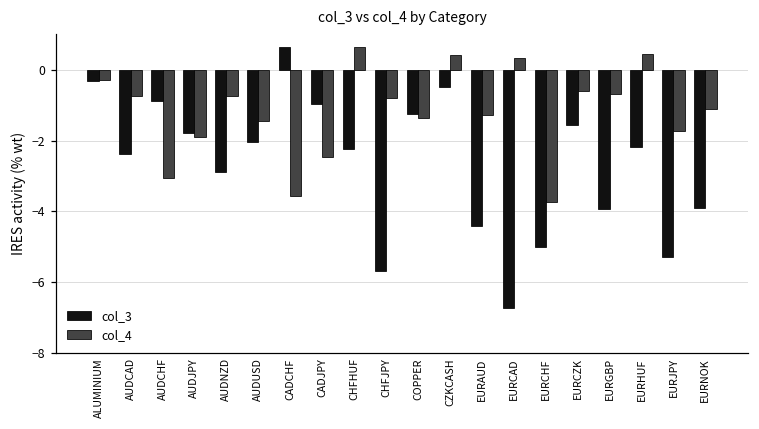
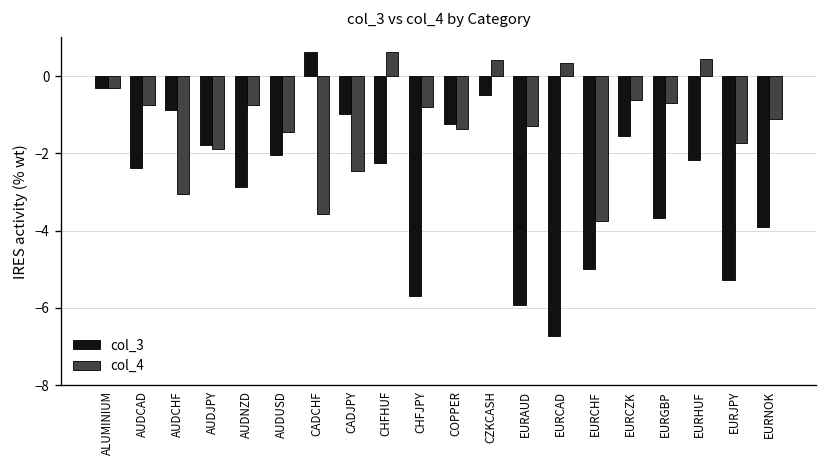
  {
    "col_3": {
      "ALUMINIUM": -0.3,
      "AUDCAD": -2.4,
      "AUDCHF": -0.9,
      "AUDJPY": -1.8,
      "AUDNZD": -2.9,
      "AUDUSD": -2.0,
      "CADCHF": 0.6,
      "CADJPY": -1.0,
      "CHFHUF": -2.2,
      "CHFJPY": -5.7,
      "COPPER": -1.2,
      "CZKCASH": -0.5,
-     "EURAUD": -4.4,
+     "EURAUD": -5.9,
      "EURCAD": -6.7,
      "EURCHF": -5.0,
      "EURCZK": -1.5,
-     "EURGBP": -3.9,
+     "EURGBP": -3.7,
      "EURHUF": -2.2,
      "EURJPY": -5.3,
      "EURNOK": -3.9
    },
    "col_4": {
      "ALUMINIUM": -0.3,
      "AUDCAD": -0.7,
      "AUDCHF": -3.1,
      "AUDJPY": -1.9,
      "AUDNZD": -0.7,
      "AUDUSD": -1.4,
      "CADCHF": -3.6,
      "CADJPY": -2.5,
      "CHFHUF": 0.6,
      "CHFJPY": -0.8,
      "COPPER": -1.4,
      "CZKCASH": 0.4,
      "EURAUD": -1.3,
      "EURCAD": 0.3,
      "EURCHF": -3.7,
      "EURCZK": -0.6,
      "EURGBP": -0.7,
      "EURHUF": 0.5,
      "EURJPY": -1.7,
      "EURNOK": -1.1
    }
  }
